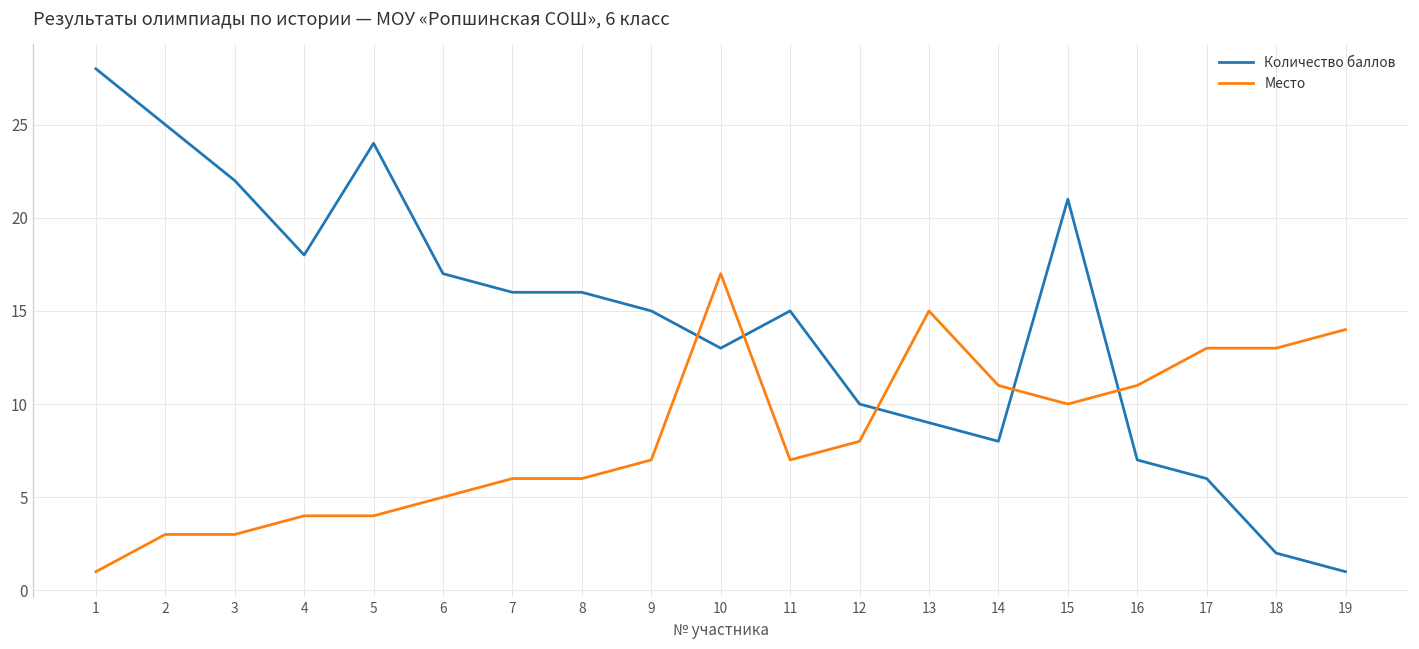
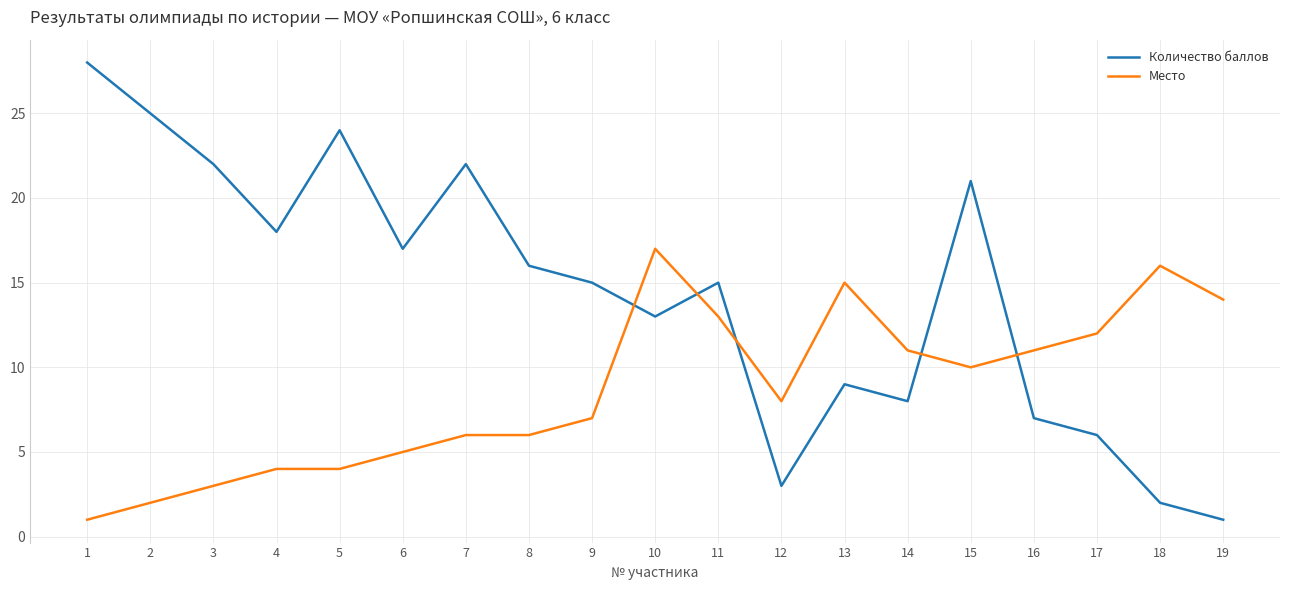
  {
    "Количество баллов": {
      "1": 28,
      "2": 25,
      "3": 22,
      "4": 18,
      "5": 24,
      "6": 17,
-     "7": 16,
+     "7": 22,
      "8": 16,
      "9": 15,
      "10": 13,
      "11": 15,
-     "12": 10,
+     "12": 3,
      "13": 9,
      "14": 8,
      "15": 21,
      "16": 7,
      "17": 6,
      "18": 2,
      "19": 1
    },
    "Место": {
      "1": 1,
-     "2": 3,
+     "2": 2,
      "3": 3,
      "4": 4,
      "5": 4,
      "6": 5,
      "7": 6,
      "8": 6,
      "9": 7,
      "10": 17,
-     "11": 7,
+     "11": 13,
      "12": 8,
      "13": 15,
      "14": 11,
      "15": 10,
      "16": 11,
-     "17": 13,
-     "18": 13,
+     "17": 12,
+     "18": 16,
      "19": 14
    }
  }
